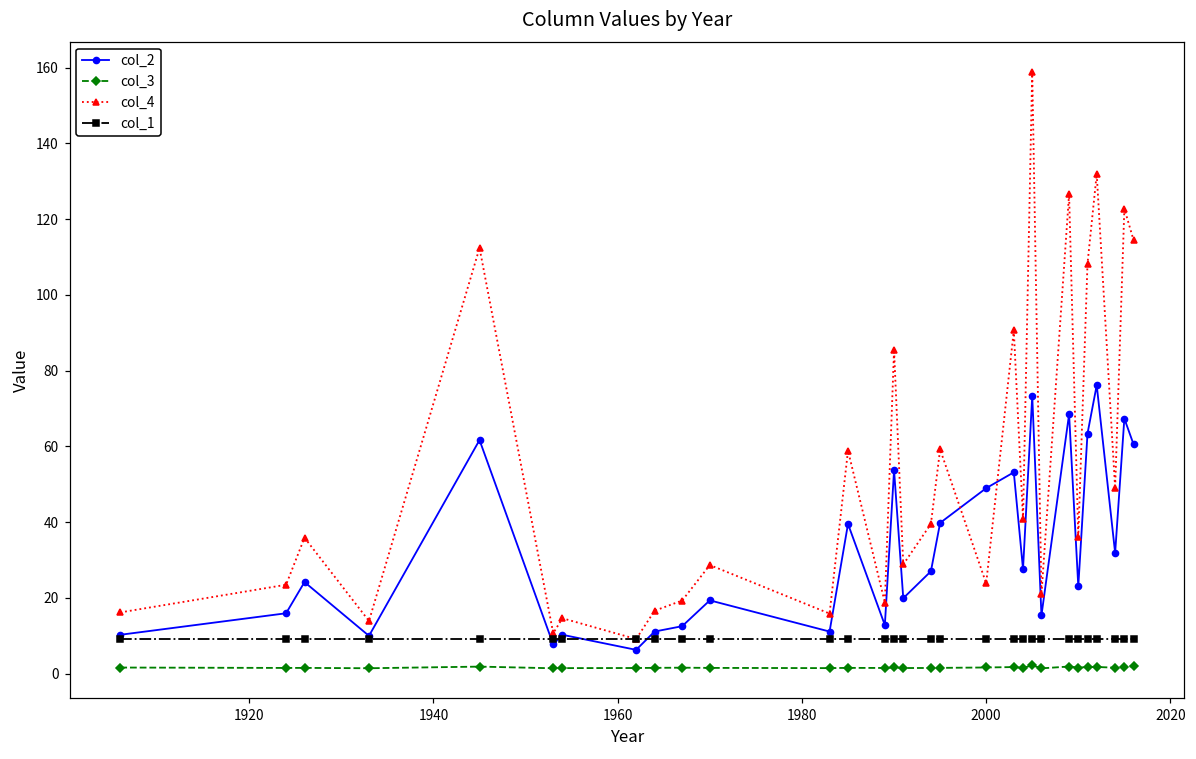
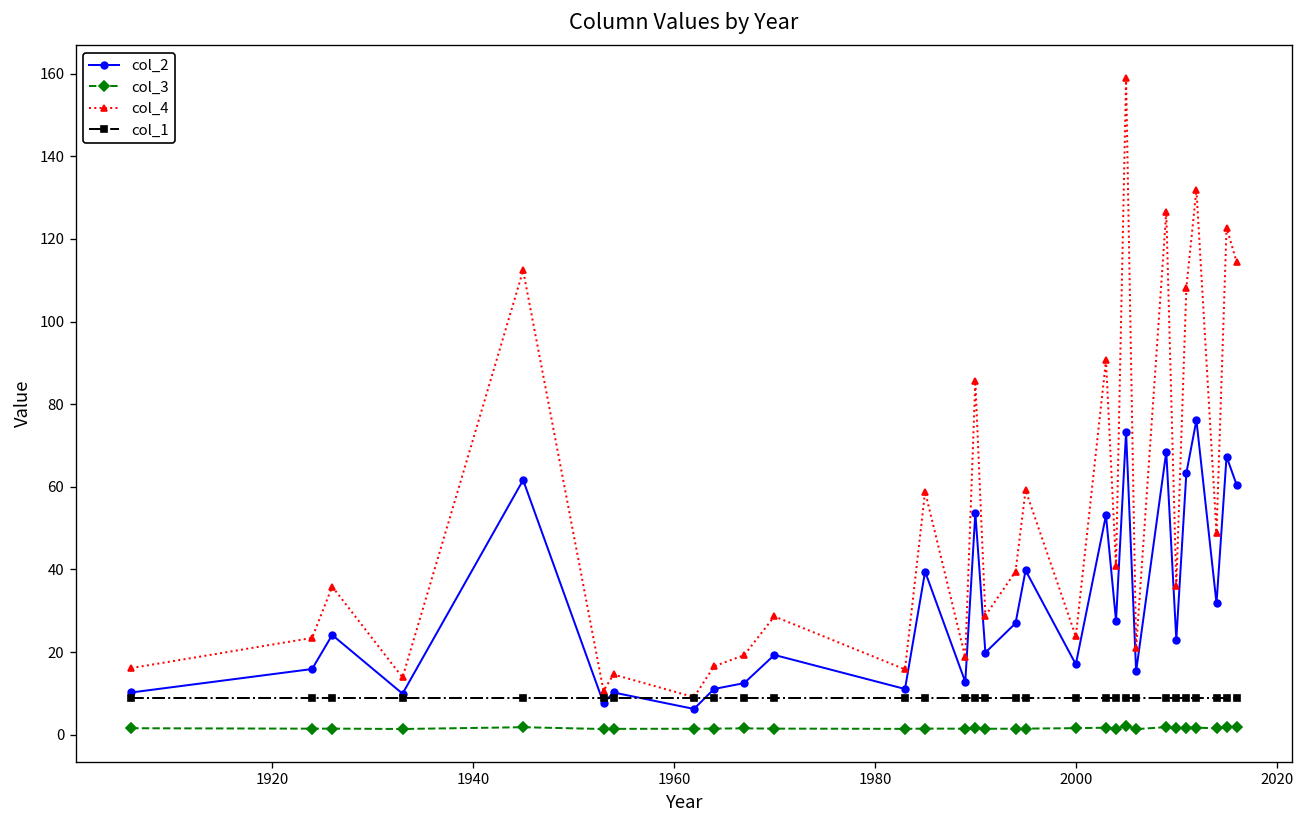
  {
    "col_2": {
-     "2000": 49
+     "2000": 17
    },
    "col_3": {
      "2000": 2
    },
    "col_4": {
      "2000": 24
    },
    "col_1": {
      "2000": 9
    }
  }
